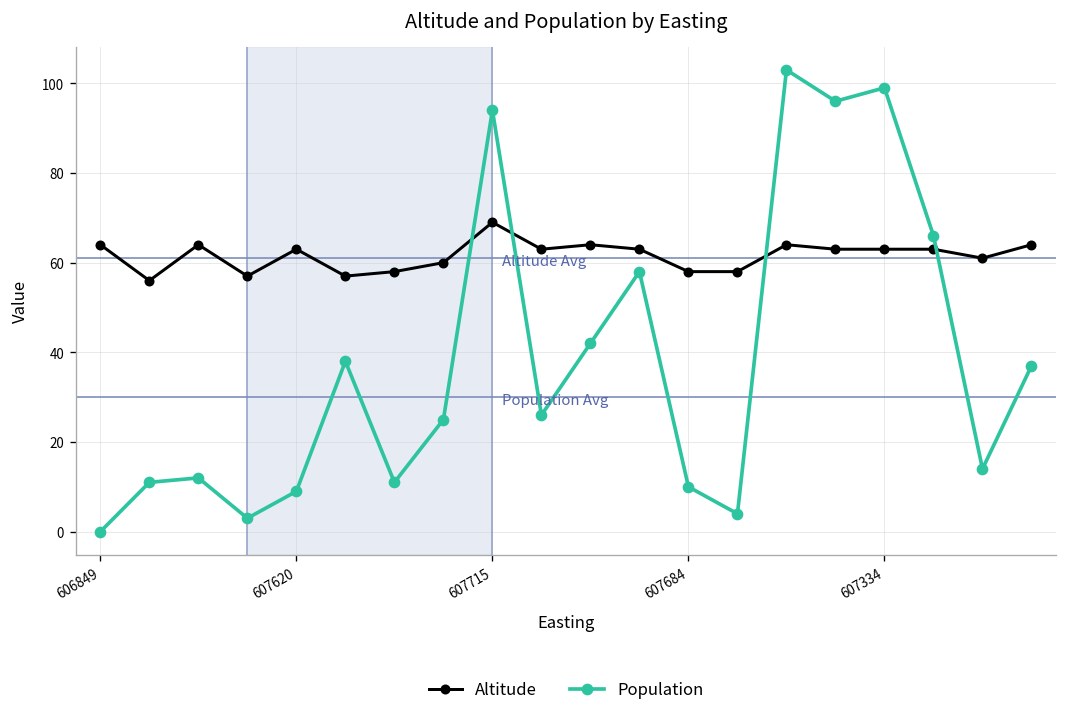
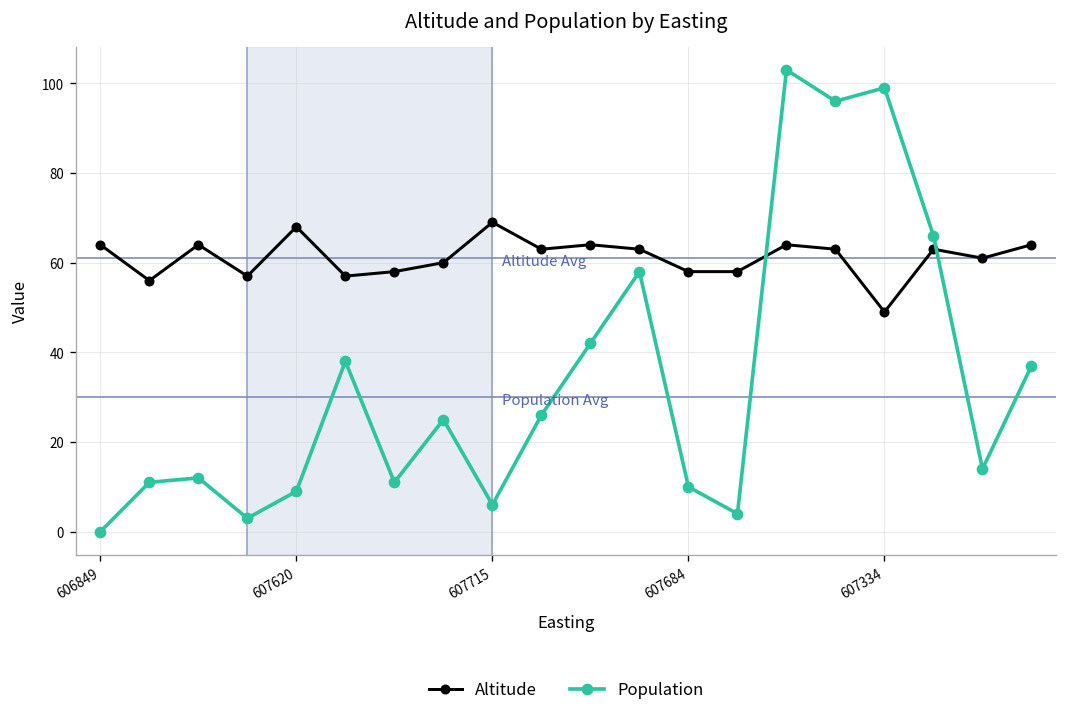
  {
    "Altitude": {
      "606849": 64,
-     "607620": 63,
+     "607620": 68,
      "607715": 69,
      "607684": 58,
-     "607334": 63
+     "607334": 49
    },
    "Population": {
      "606849": 0,
      "607620": 9,
-     "607715": 94,
+     "607715": 6,
      "607684": 10,
      "607334": 99
    }
  }
